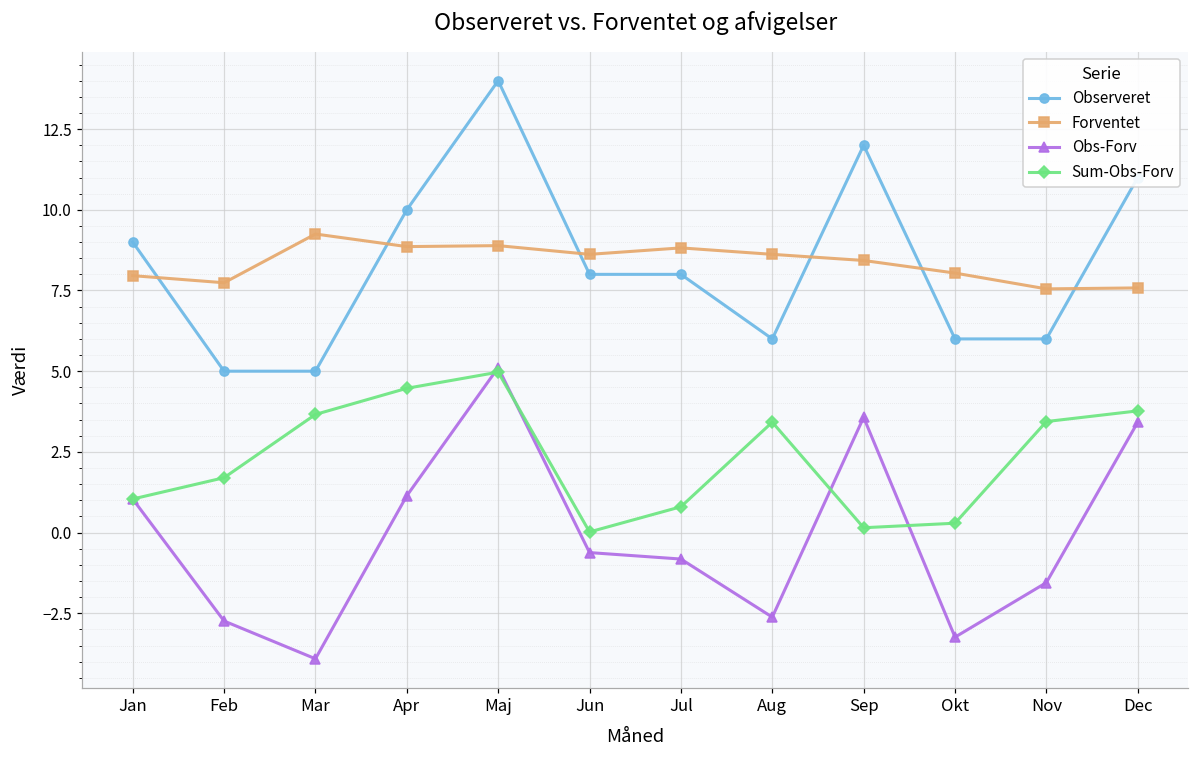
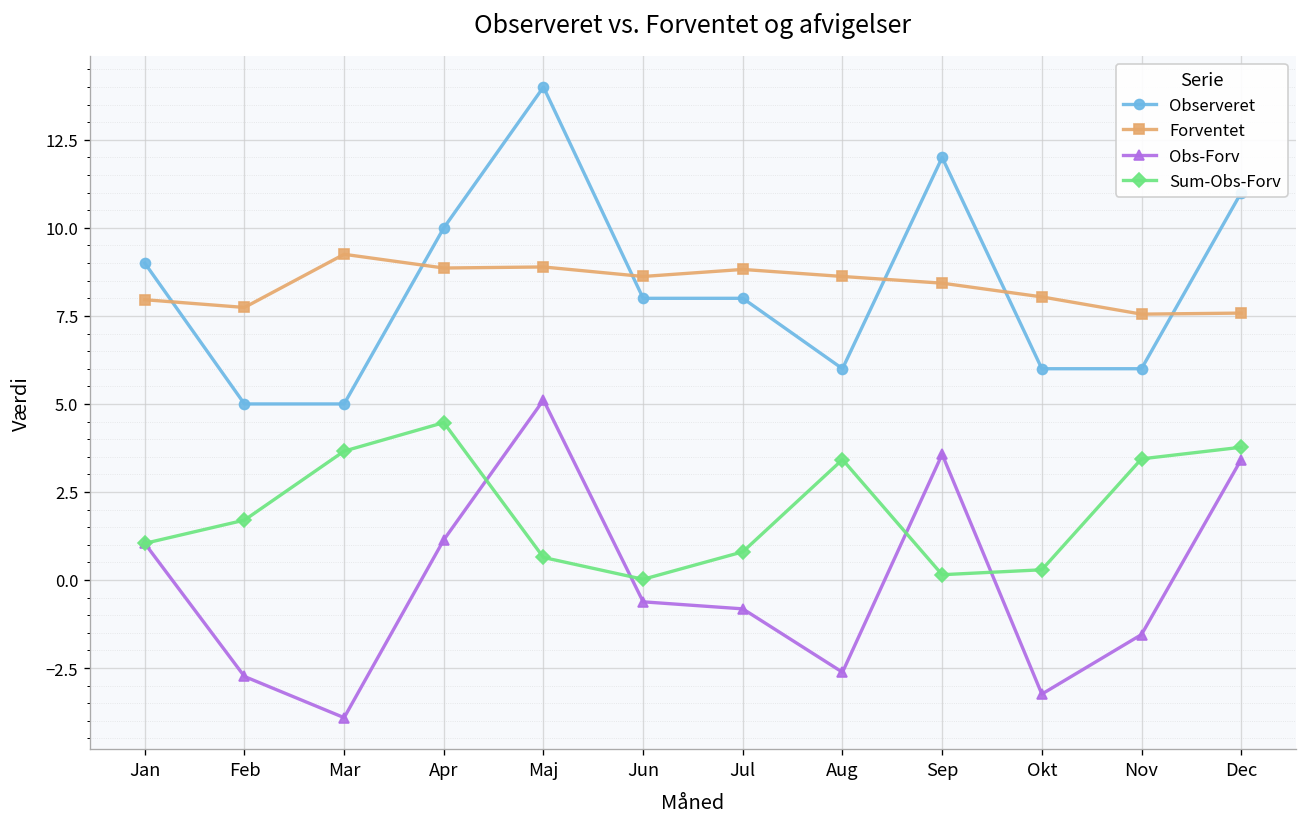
  {
    "Observeret": {
      "Jan": 9.0,
      "Feb": 5.0,
      "Mar": 5.0,
      "Apr": 10.0,
      "Maj": 14.0,
      "Jun": 8.0,
      "Jul": 8.0,
      "Aug": 6.0,
      "Sep": 12.0,
      "Okt": 6.0,
      "Nov": 6.0
    },
    "Forventet": {
      "Jan": 8.0,
      "Feb": 7.7,
      "Mar": 9.3,
      "Apr": 8.9,
      "Maj": 8.9,
      "Jun": 8.6,
      "Jul": 8.8,
      "Aug": 8.6,
      "Sep": 8.4,
      "Okt": 8.0,
      "Nov": 7.6,
      "Dec": 7.6
    },
    "Obs-Forv": {
      "Feb": -2.7,
      "Mar": -3.9,
      "Apr": 1.1,
      "Maj": 5.1,
      "Jun": -0.6,
      "Jul": -0.8,
      "Aug": -2.6,
      "Sep": 3.6,
      "Okt": -3.2,
      "Nov": -1.6,
      "Dec": 3.4
    },
    "Sum-Obs-Forv": {
      "Feb": 1.7,
      "Mar": 3.7,
      "Apr": 4.5,
-     "Maj": 5.0,
+     "Maj": 0.6,
      "Jun": 0.0,
      "Jul": 0.8,
      "Aug": 3.4,
      "Sep": 0.2,
      "Okt": 0.3,
      "Nov": 3.4,
      "Dec": 3.8
    }
  }
